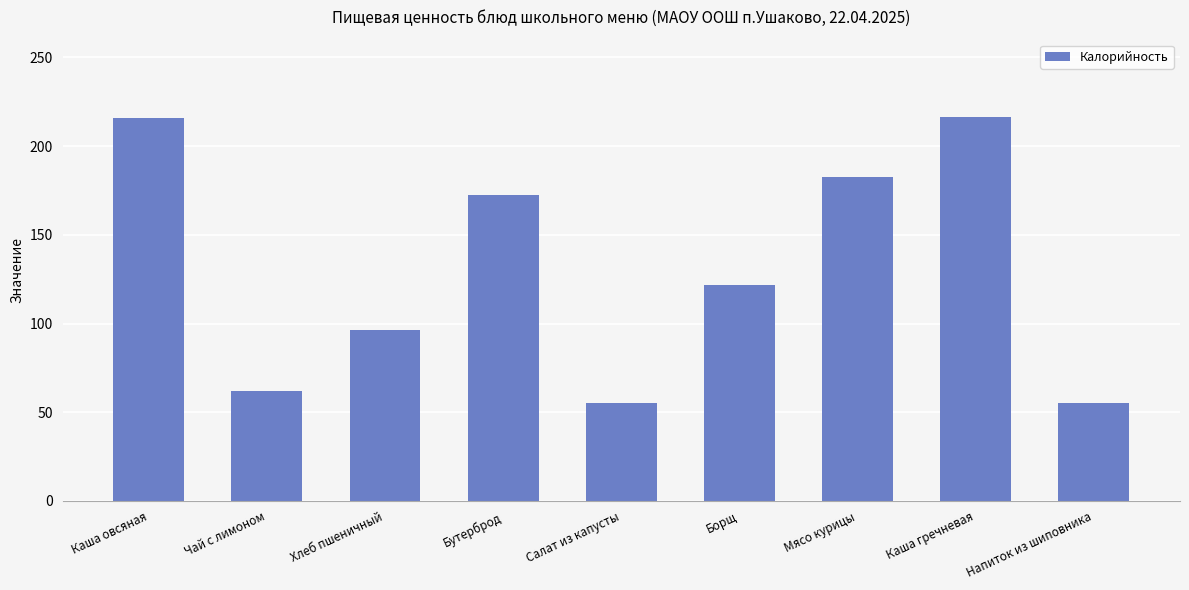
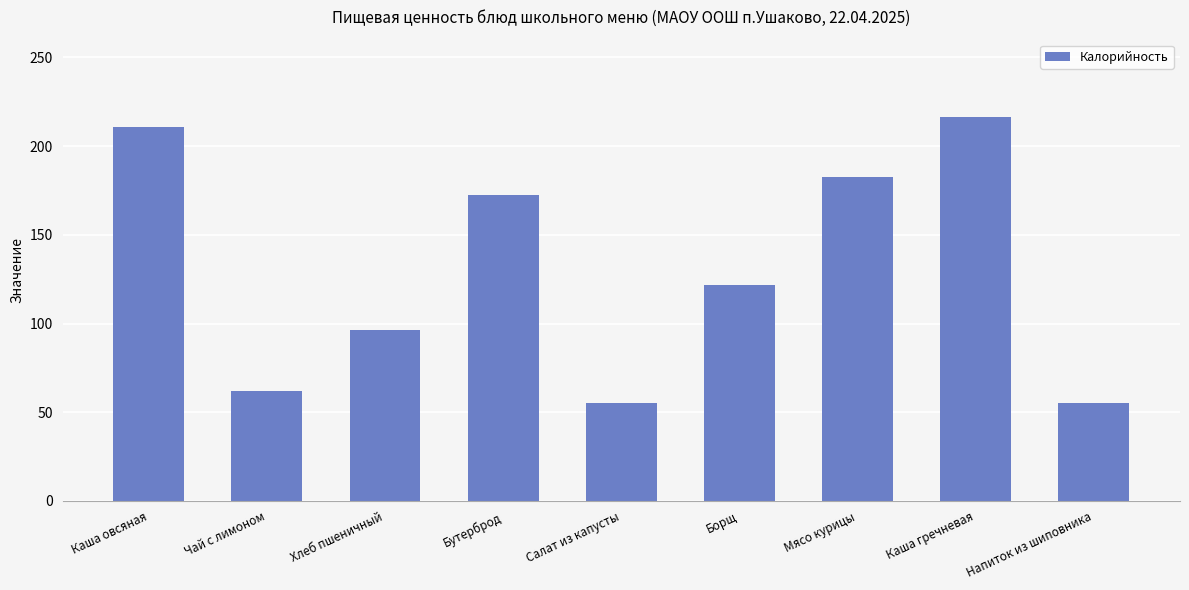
  {
-   "Каша овсяная": 216,
+   "Каша овсяная": 211,
    "Чай с лимоном": 62,
    "Хлеб пшеничный": 96,
    "Бутерброд": 172,
    "Салат из капусты": 55,
    "Борщ": 122,
    "Мясо курицы": 183,
    "Каша гречневая": 217,
    "Напиток из шиповника": 55
  }
